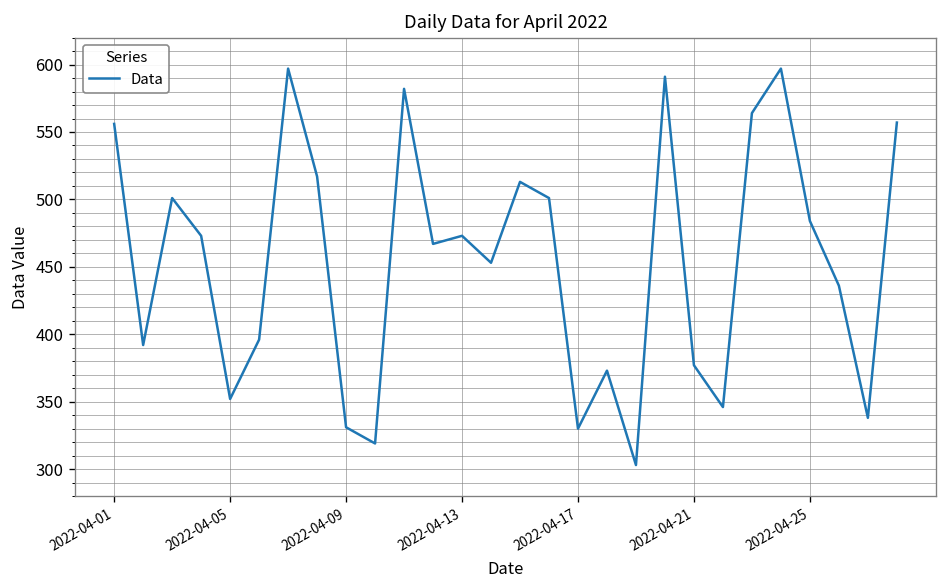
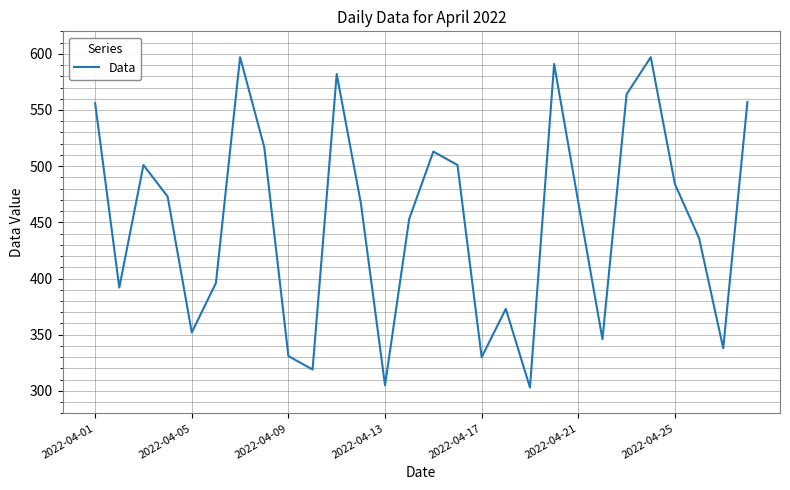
  {
    "2022-04-01": 556,
    "2022-04-05": 352,
    "2022-04-09": 331,
-   "2022-04-13": 473,
+   "2022-04-13": 305,
    "2022-04-17": 330,
-   "2022-04-21": 377,
+   "2022-04-21": 468,
    "2022-04-25": 484
  }
